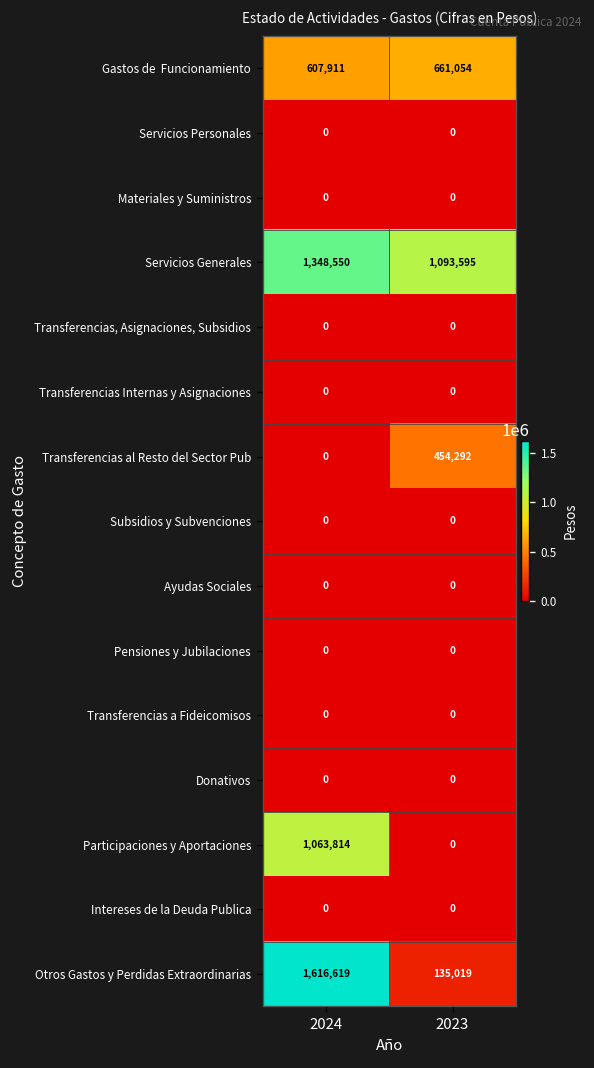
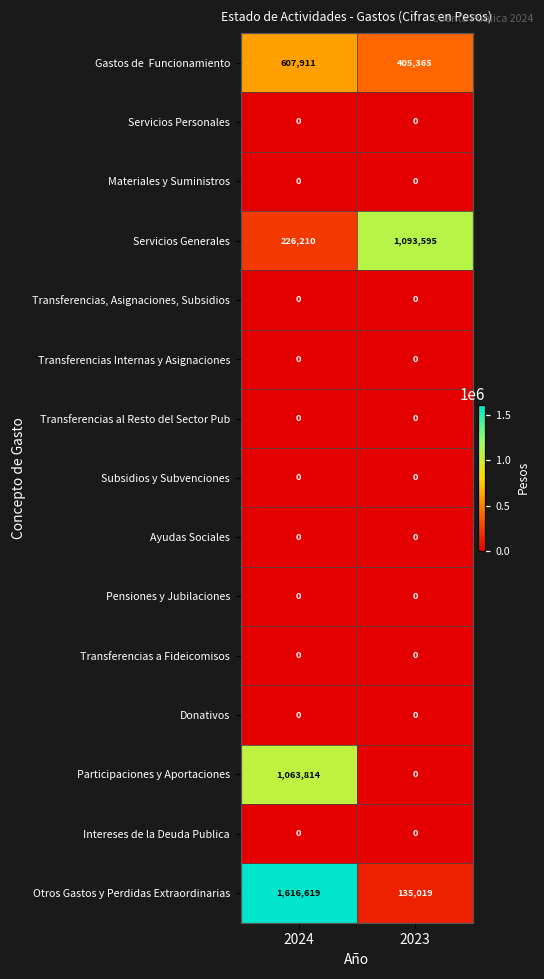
  {
    "Gastos de Funcionamiento": {
      "2024": "607,911",
-     "2023": "661,054"
+     "2023": "405,365"
    },
    "Servicios Personales": {
      "2024": "0",
      "2023": "0"
    },
    "Materiales y Suministros": {
      "2024": "0",
      "2023": "0"
    },
    "Servicios Generales": {
-     "2024": "1,348,550",
+     "2024": "226,210",
      "2023": "1,093,595"
    },
    "Transferencias, Asignaciones, Subsidios": {
      "2024": "0",
      "2023": "0"
    },
    "Transferencias Internas y Asignaciones": {
      "2024": "0",
      "2023": "0"
    },
    "Transferencias al Resto del Sector Pub": {
      "2024": "0",
-     "2023": "454,292"
+     "2023": "0"
    },
    "Subsidios y Subvenciones": {
      "2024": "0",
      "2023": "0"
    },
    "Ayudas Sociales": {
      "2024": "0",
      "2023": "0"
    },
    "Pensiones y Jubilaciones": {
      "2024": "0",
      "2023": "0"
    },
    "Transferencias a Fideicomisos": {
      "2024": "0",
      "2023": "0"
    },
    "Donativos": {
      "2024": "0",
      "2023": "0"
    },
    "Participaciones y Aportaciones": {
      "2024": "1,063,814",
      "2023": "0"
    },
    "Intereses de la Deuda Publica": {
      "2024": "0",
      "2023": "0"
    },
    "Otros Gastos y Perdidas Extraordinarias": {
      "2024": "1,616,619",
      "2023": "135,019"
    }
  }
